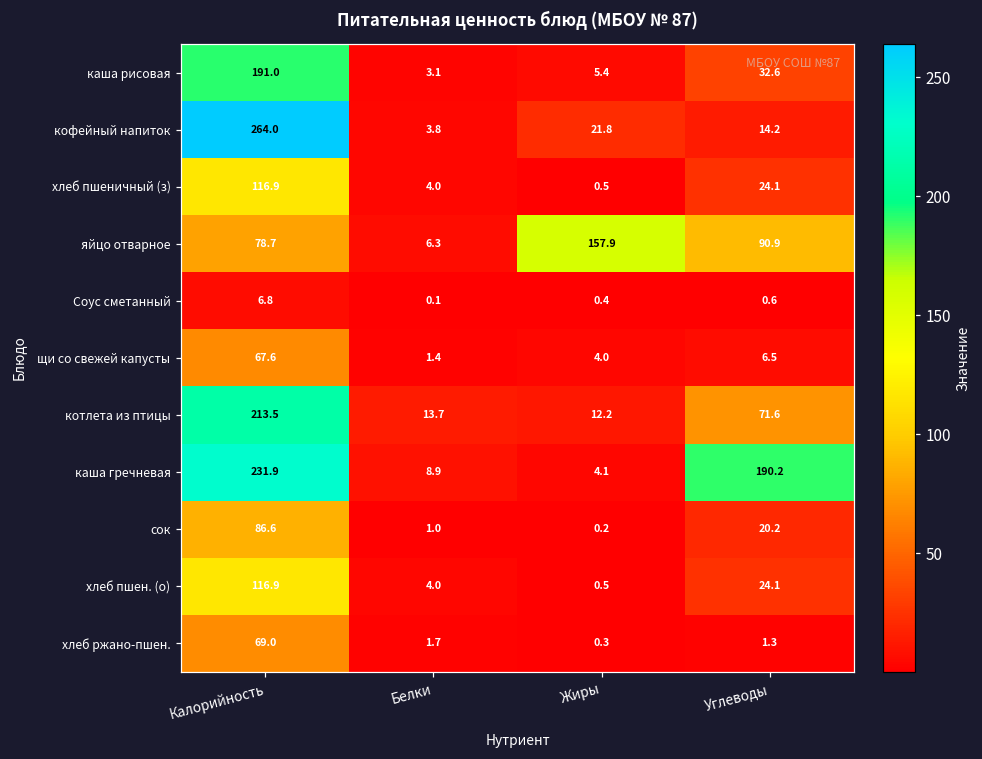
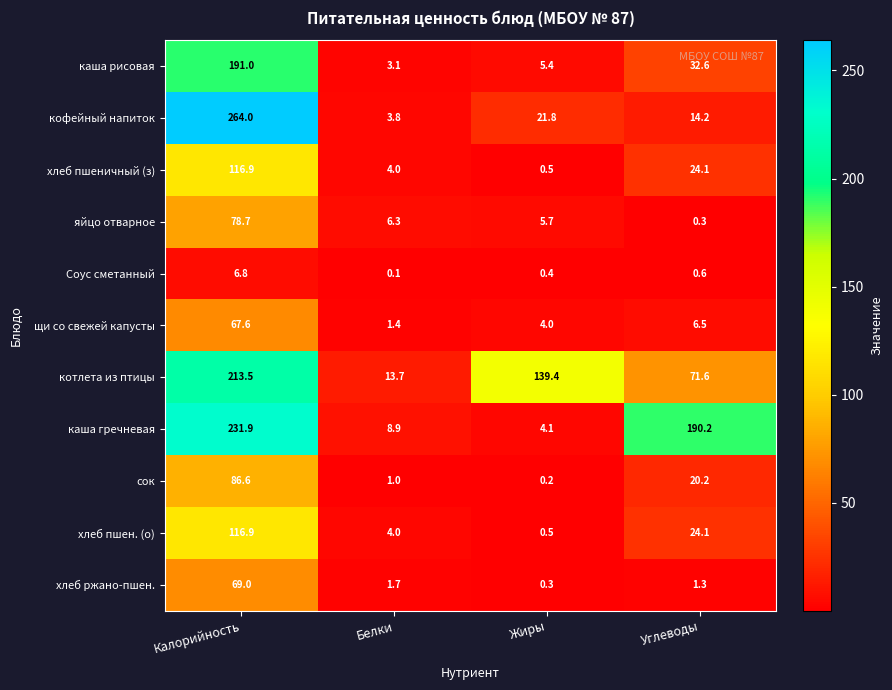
  {
    "каша рисовая": {
      "Калорийность": 191.0,
      "Белки": 3.1,
      "Жиры": 5.4
    },
    "кофейный напиток": {
      "Калорийность": 264.0,
      "Белки": 3.8,
      "Жиры": 21.8,
      "Углеводы": 14.2
    },
    "хлеб пшеничный (з)": {
      "Калорийность": 116.9,
      "Белки": 4.0,
      "Жиры": 0.5,
      "Углеводы": 24.1
    },
    "яйцо отварное": {
      "Калорийность": 78.7,
      "Белки": 6.3,
-     "Жиры": 157.9,
-     "Углеводы": 90.9
+     "Жиры": 5.7,
+     "Углеводы": 0.3
    },
    "Соус сметанный": {
      "Калорийность": 6.8,
      "Белки": 0.1,
      "Жиры": 0.4,
      "Углеводы": 0.6
    },
    "щи со свежей капусты": {
      "Калорийность": 67.6,
      "Белки": 1.4,
      "Жиры": 4.0,
      "Углеводы": 6.5
    },
    "котлета из птицы": {
      "Калорийность": 213.5,
      "Белки": 13.7,
-     "Жиры": 12.2,
+     "Жиры": 139.4,
      "Углеводы": 71.6
    },
    "каша гречневая": {
      "Калорийность": 231.9,
      "Белки": 8.9,
      "Жиры": 4.1,
      "Углеводы": 190.2
    },
    "сок": {
      "Калорийность": 86.6,
      "Белки": 1.0,
      "Жиры": 0.2,
      "Углеводы": 20.2
    },
    "хлеб пшен. (о)": {
      "Калорийность": 116.9,
      "Белки": 4.0,
      "Жиры": 0.5,
      "Углеводы": 24.1
    },
    "хлеб ржано-пшен.": {
      "Калорийность": 69.0,
      "Белки": 1.7,
      "Жиры": 0.3,
      "Углеводы": 1.3
    }
  }
